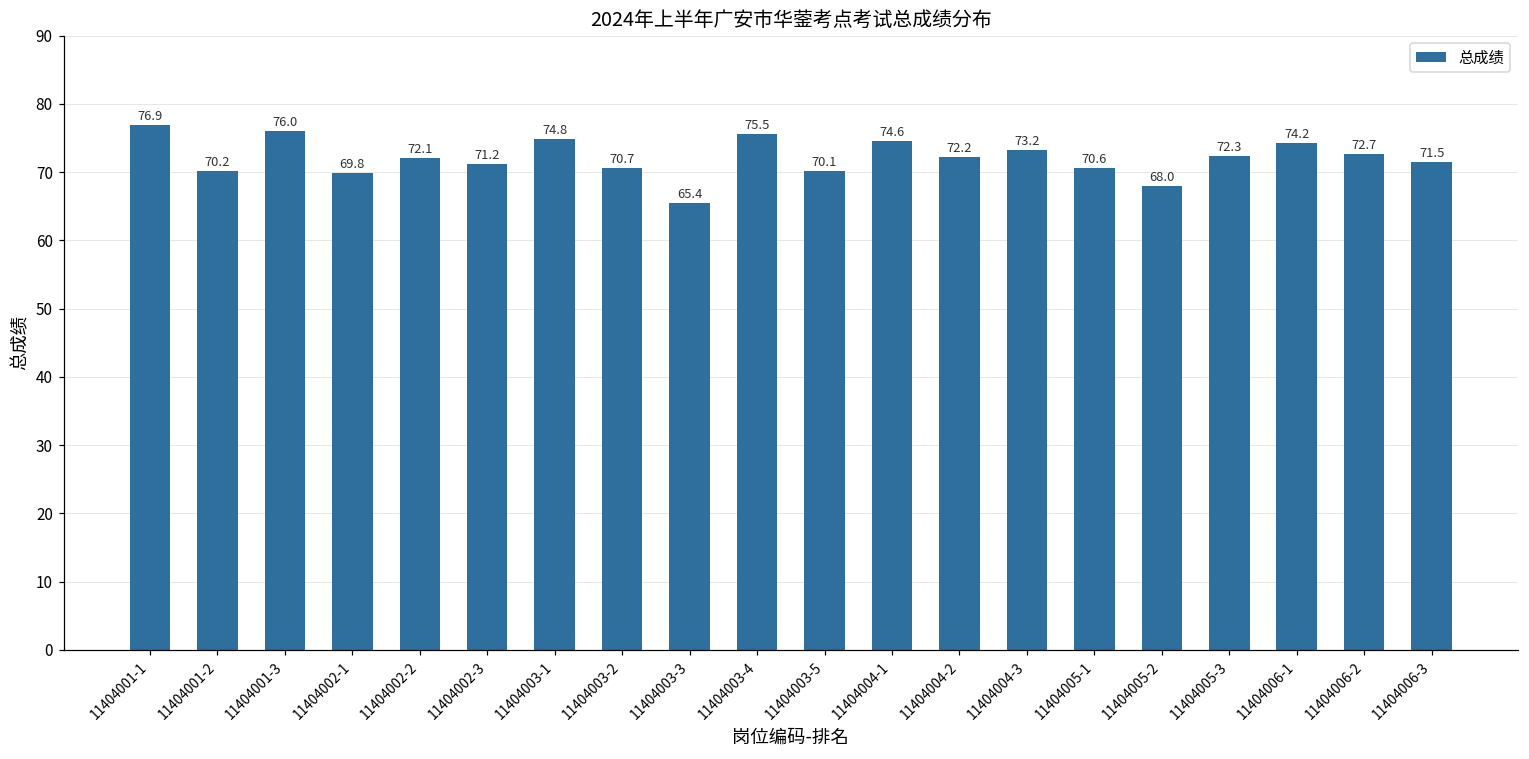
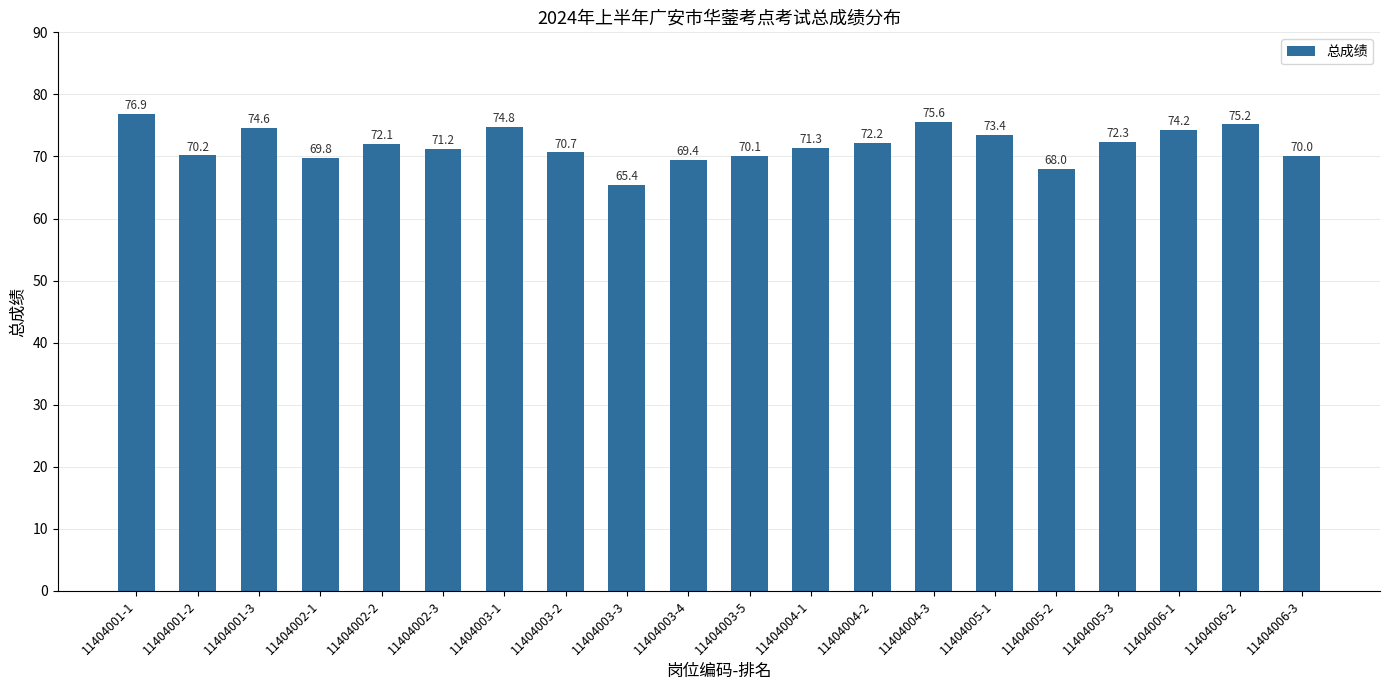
  {
    "11404001-1": 76.9,
    "11404001-2": 70.2,
-   "11404001-3": 76.0,
+   "11404001-3": 74.6,
    "11404002-1": 69.8,
    "11404002-2": 72.1,
    "11404002-3": 71.2,
    "11404003-1": 74.8,
    "11404003-2": 70.7,
    "11404003-3": 65.4,
-   "11404003-4": 75.5,
+   "11404003-4": 69.4,
    "11404003-5": 70.1,
-   "11404004-1": 74.6,
+   "11404004-1": 71.3,
    "11404004-2": 72.2,
-   "11404004-3": 73.2,
-   "11404005-1": 70.6,
+   "11404004-3": 75.6,
+   "11404005-1": 73.4,
    "11404005-2": 68.0,
    "11404005-3": 72.3,
    "11404006-1": 74.2,
-   "11404006-2": 72.7,
-   "11404006-3": 71.5
+   "11404006-2": 75.2,
+   "11404006-3": 70.0
  }
